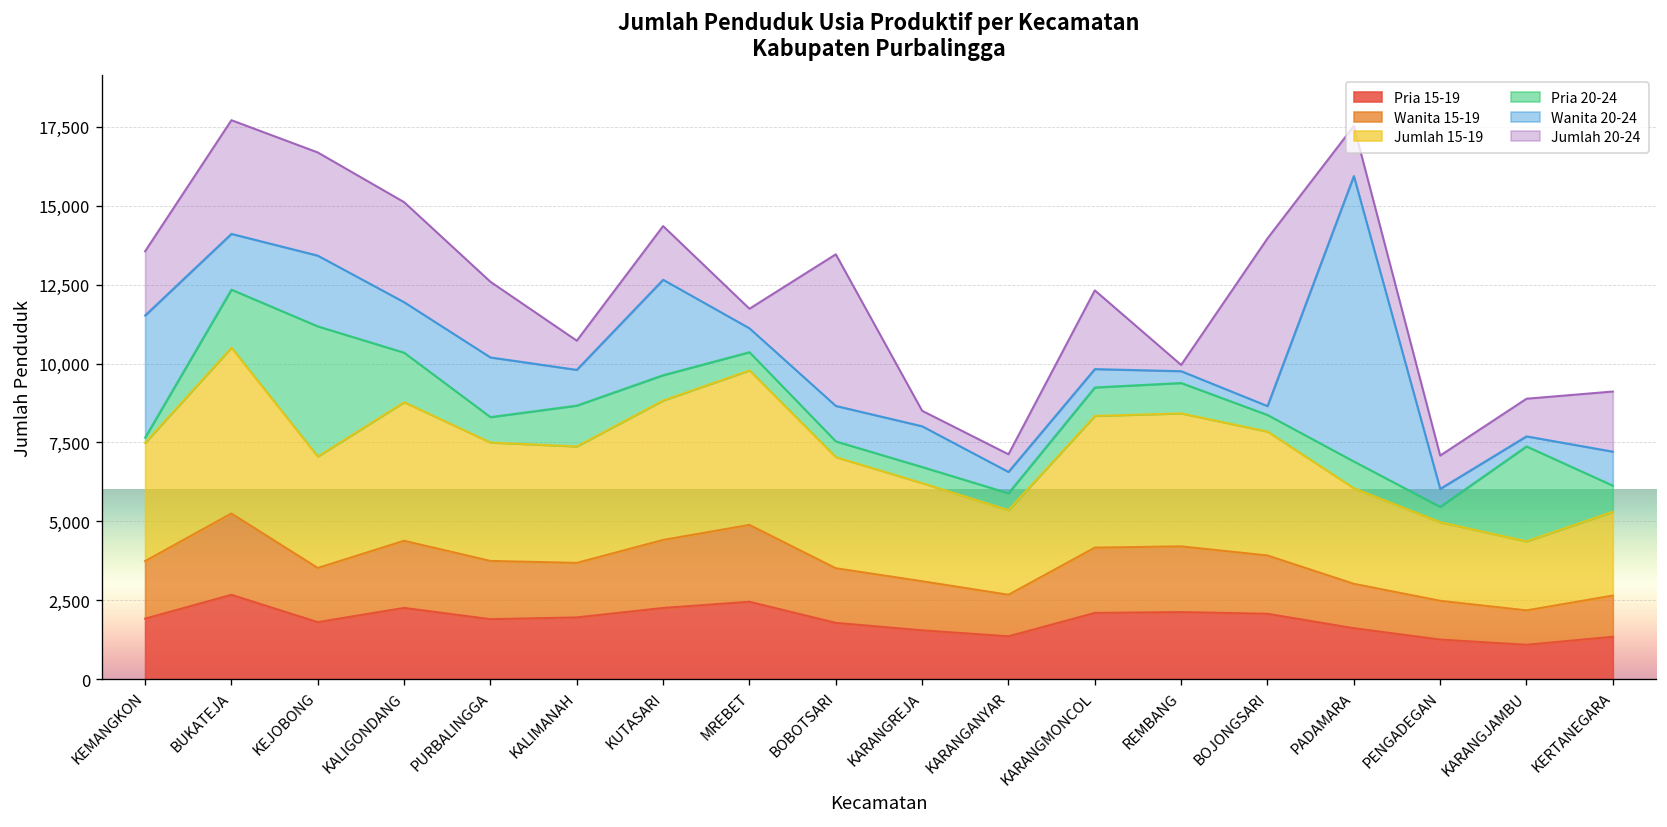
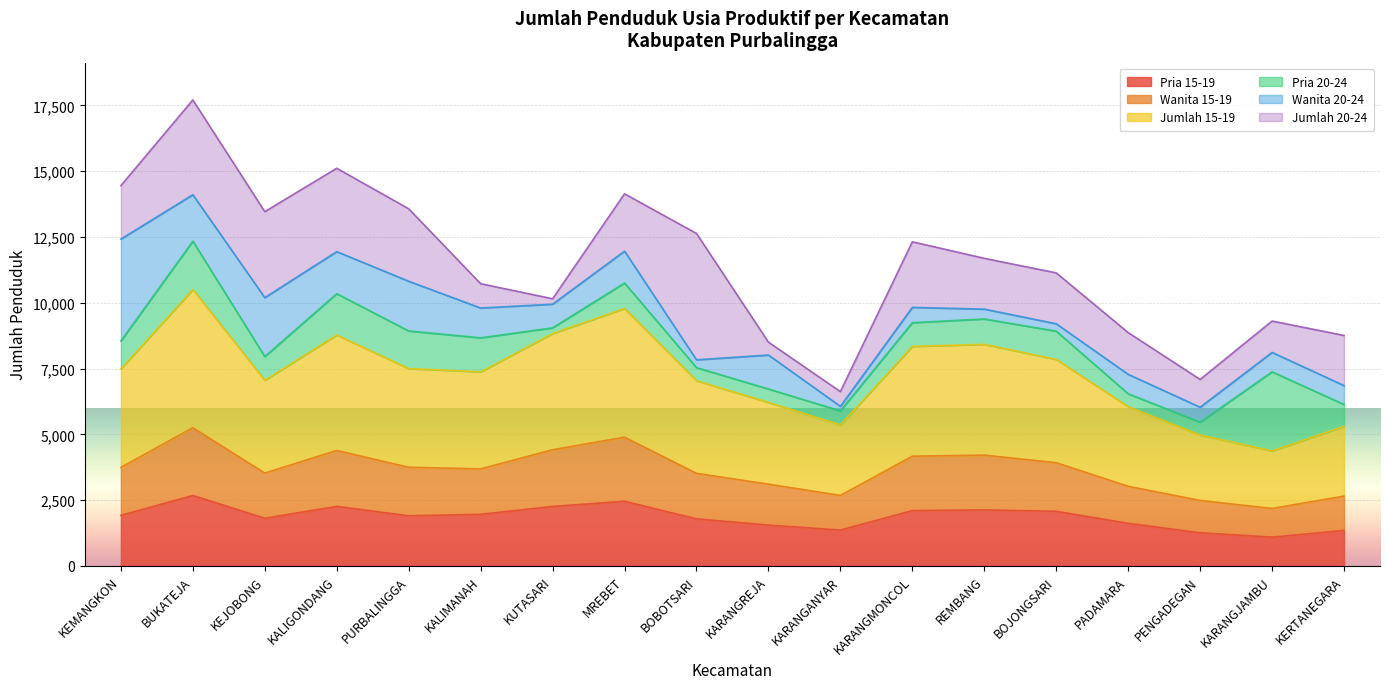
  {
    "Jumlah 15-19": {
      "KEMANGKON": "3,700",
      "BUKATEJA": "5,300",
      "KEJOBONG": "3,500",
      "KALIGONDANG": "4,400",
      "PURBALINGGA": "3,800",
      "KALIMANAH": "3,700",
      "KUTASARI": "4,400",
      "MREBET": "4,900",
      "BOBOTSARI": "3,500",
      "KARANGREJA": "3,100",
      "KARANGANYAR": "2,700",
      "KARANGMONCOL": "4,200",
      "REMBANG": "4,200",
      "BOJONGSARI": "3,900",
      "PADAMARA": "3,000",
      "PENGADEGAN": "2,500",
      "KARANGJAMBU": "2,200",
      "KERTANEGARA": "2,700"
    },
    "Pria 20-24": {
-     "KEMANGKON": "200",
+     "KEMANGKON": "1,100",
      "BUKATEJA": "1,800",
-     "KEJOBONG": "4,100",
+     "KEJOBONG": "900",
      "KALIGONDANG": "1,600",
-     "PURBALINGGA": "800",
+     "PURBALINGGA": "1,400",
      "KALIMANAH": "1,300",
-     "KUTASARI": "800",
-     "MREBET": "600",
+     "KUTASARI": "200",
+     "MREBET": "1,000",
      "BOBOTSARI": "500",
      "KARANGREJA": "500",
      "KARANGANYAR": "500",
      "KARANGMONCOL": "900",
      "REMBANG": "1,000",
-     "BOJONGSARI": "500",
-     "PADAMARA": "800",
+     "BOJONGSARI": "1,100",
+     "PADAMARA": "500",
      "PENGADEGAN": "500",
      "KARANGJAMBU": "3,000",
      "KERTANEGARA": "800"
    },
    "Wanita 20-24": {
      "KEMANGKON": "3,900",
      "BUKATEJA": "1,800",
      "KEJOBONG": "2,200",
      "KALIGONDANG": "1,600",
      "PURBALINGGA": "1,900",
      "KALIMANAH": "1,100",
-     "KUTASARI": "3,000",
-     "MREBET": "800",
-     "BOBOTSARI": "1,100",
+     "KUTASARI": "900",
+     "MREBET": "1,200",
+     "BOBOTSARI": "300",
      "KARANGREJA": "1,300",
-     "KARANGANYAR": "700",
+     "KARANGANYAR": "200",
      "KARANGMONCOL": "600",
      "REMBANG": "400",
      "BOJONGSARI": "300",
-     "PADAMARA": "9,000",
+     "PADAMARA": "700",
      "PENGADEGAN": "600",
-     "KARANGJAMBU": "300",
-     "KERTANEGARA": "1,100"
+     "KARANGJAMBU": "700",
+     "KERTANEGARA": "700"
    },
    "Jumlah 20-24": {
      "KEMANGKON": "2,000",
      "BUKATEJA": "3,600",
      "KEJOBONG": "3,300",
      "KALIGONDANG": "3,200",
-     "PURBALINGGA": "2,400",
+     "PURBALINGGA": "2,800",
      "KALIMANAH": "900",
-     "KUTASARI": "1,700",
-     "MREBET": "600",
+     "KUTASARI": "200",
+     "MREBET": "2,200",
      "BOBOTSARI": "4,800",
      "KARANGREJA": "500",
      "KARANGANYAR": "600",
      "KARANGMONCOL": "2,500",
-     "REMBANG": "200",
-     "BOJONGSARI": "5,300",
+     "REMBANG": "1,900",
+     "BOJONGSARI": "1,900",
      "PENGADEGAN": "1,100",
      "KARANGJAMBU": "1,200",
      "KERTANEGARA": "1,900"
    }
  }
